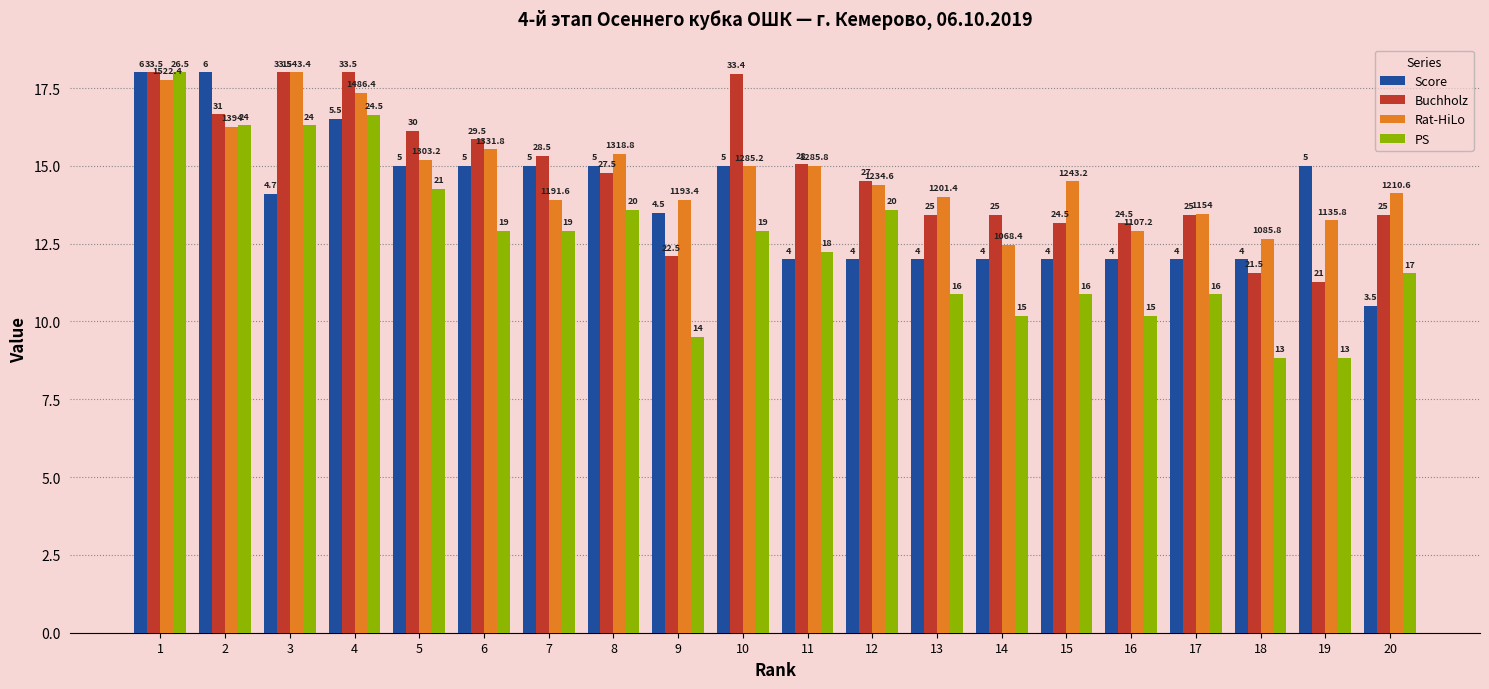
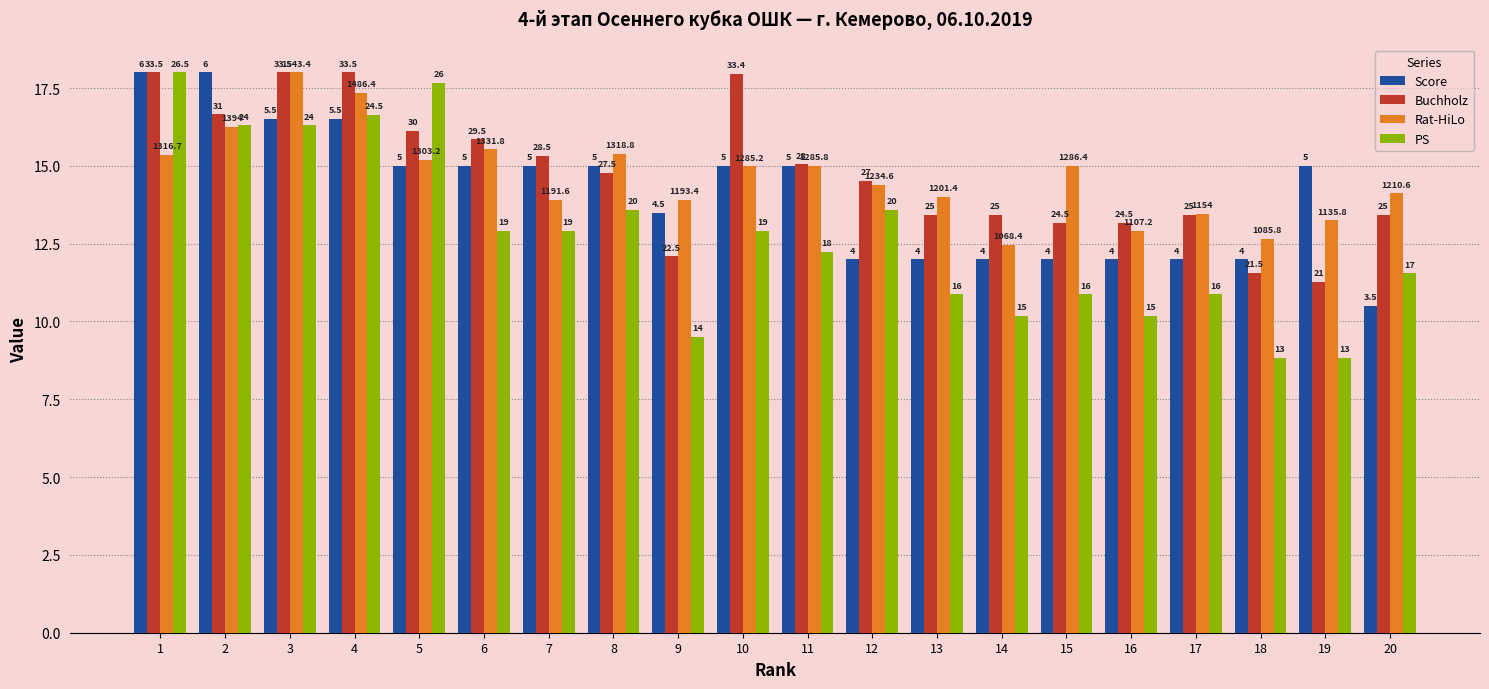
  {
    "Score": {
-     "3": 4.7,
-     "11": 4
+     "3": 5.5,
+     "11": 5
    },
    "Buchholz": {
      "8": 14.8,
      "18": 11.6
    },
    "Rat-HiLo": {
-     "1": 1522.4,
-     "15": 1243.2
+     "1": 1316.7,
+     "15": 1286.4
    },
    "PS": {
-     "5": 21
+     "5": 26
    }
  }
